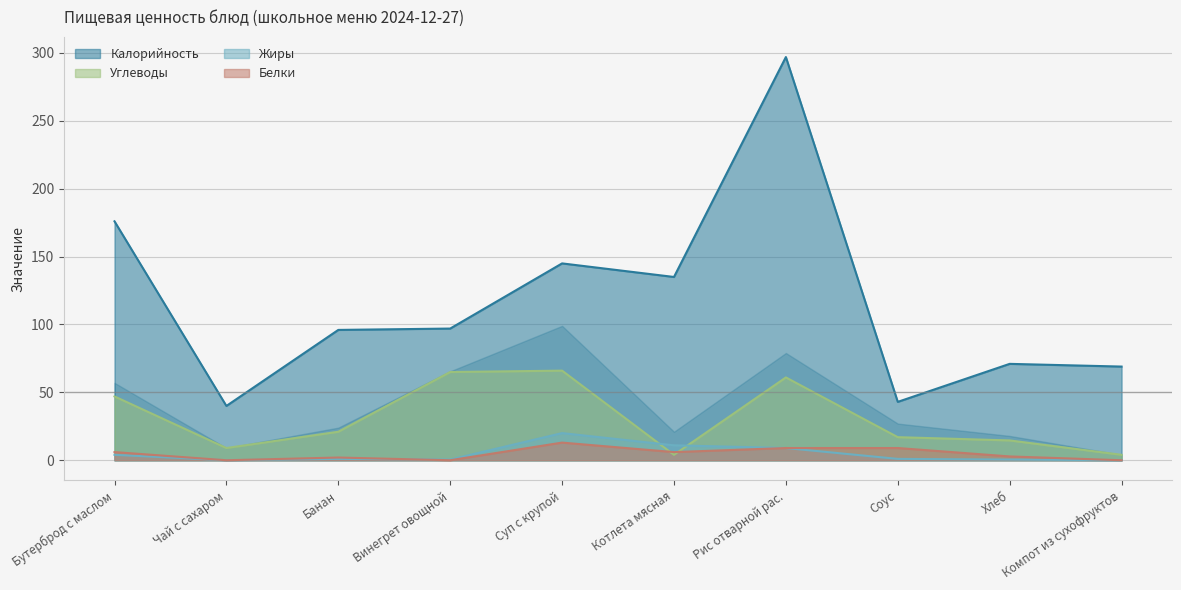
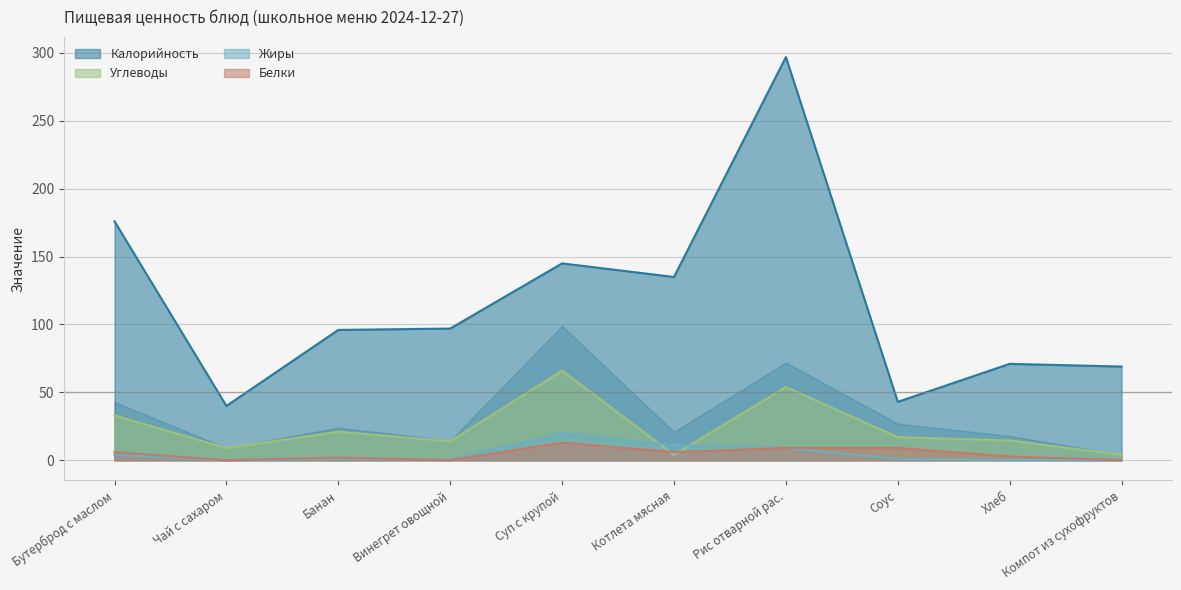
  {
    "Углеводы": {
-     "Бутерброд с маслом": 47,
+     "Бутерброд с маслом": 33,
      "Банан": 21,
-     "Винегрет овощной": 65,
+     "Винегрет овощной": 14,
      "Суп с крупой": 66,
      "Котлета мясная": 4,
-     "Рис отварной рас.": 61,
+     "Рис отварной рас.": 54,
      "Соус": 17,
      "Хлеб": 15
    },
    "Белки": {
      "Бутерброд с маслом": 6,
      "Суп с крупой": 13,
      "Котлета мясная": 6,
      "Соус": 9,
      "Хлеб": 3
    }
  }
